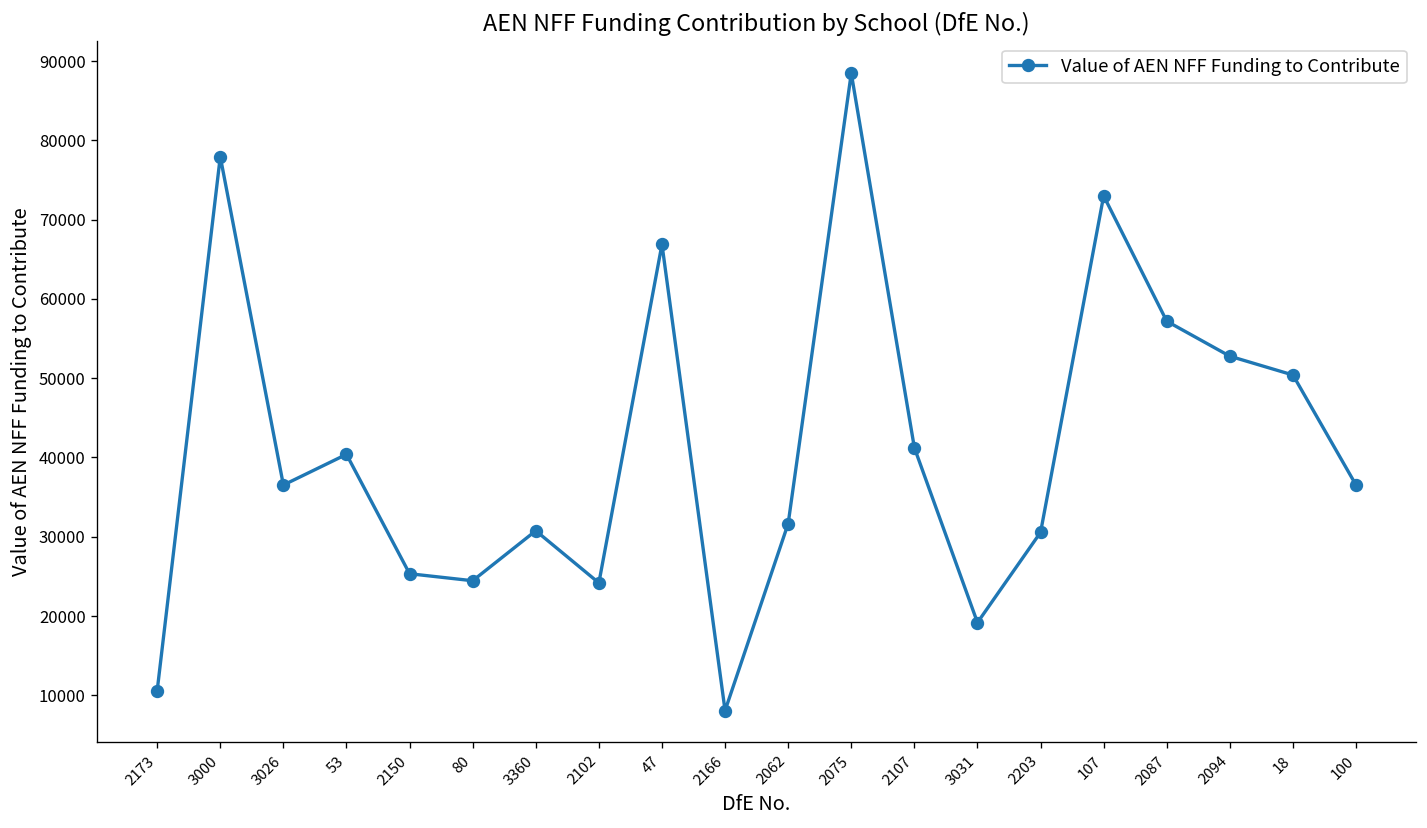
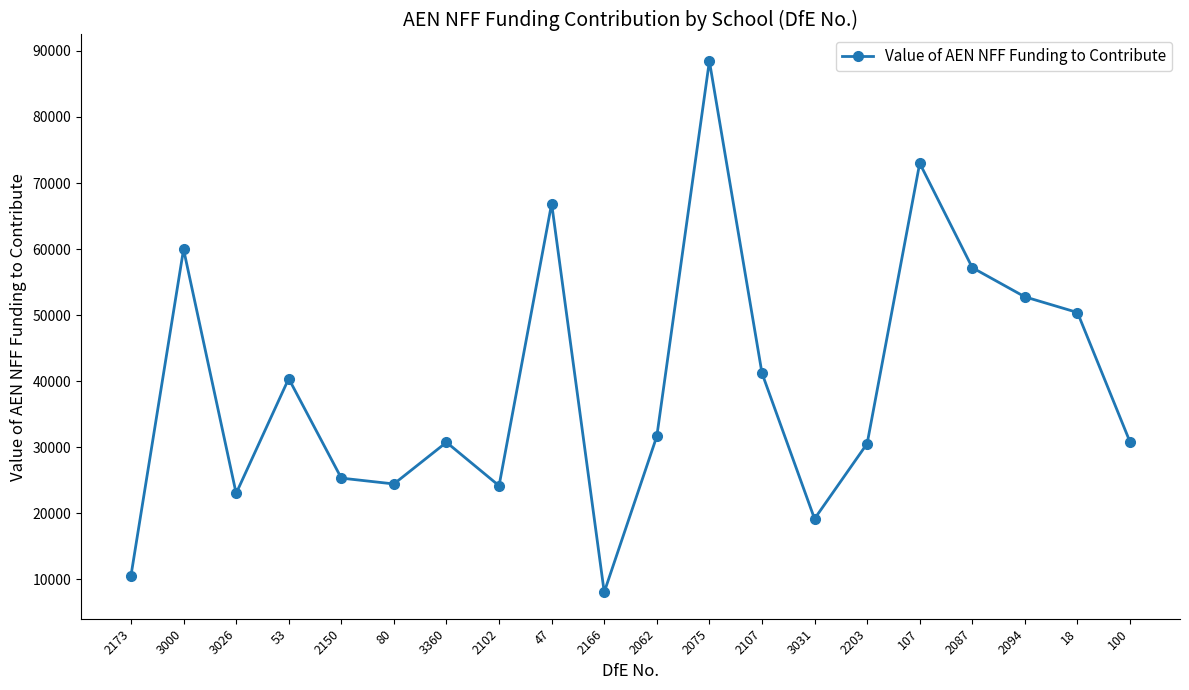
  {
    "2173": 11000,
-   "3000": 78000,
-   "3026": 37000,
+   "3000": 60000,
+   "3026": 23000,
    "53": 40000,
    "2150": 25000,
    "80": 24000,
    "3360": 31000,
    "2102": 24000,
    "47": 67000,
    "2166": 8000,
    "2062": 32000,
    "2075": 88000,
    "2107": 41000,
    "3031": 19000,
    "2203": 31000,
    "107": 73000,
    "2087": 57000,
    "2094": 53000,
    "18": 50000,
-   "100": 37000
+   "100": 31000
  }
